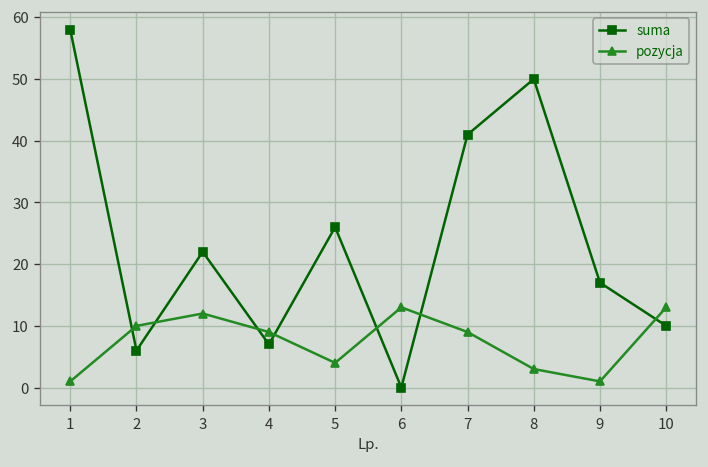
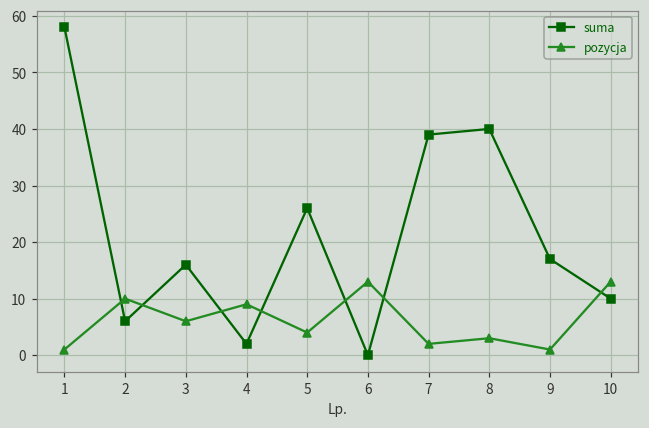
  {
    "suma": {
      "1": 58,
      "2": 6,
-     "3": 22,
-     "4": 7,
+     "3": 16,
+     "4": 2,
      "5": 26,
      "6": 0,
-     "7": 41,
-     "8": 50,
+     "7": 39,
+     "8": 40,
      "9": 17,
      "10": 10
    },
    "pozycja": {
      "1": 1,
      "2": 10,
-     "3": 12,
+     "3": 6,
      "4": 9,
      "5": 4,
      "6": 13,
-     "7": 9,
+     "7": 2,
      "8": 3,
      "9": 1,
      "10": 13
    }
  }
